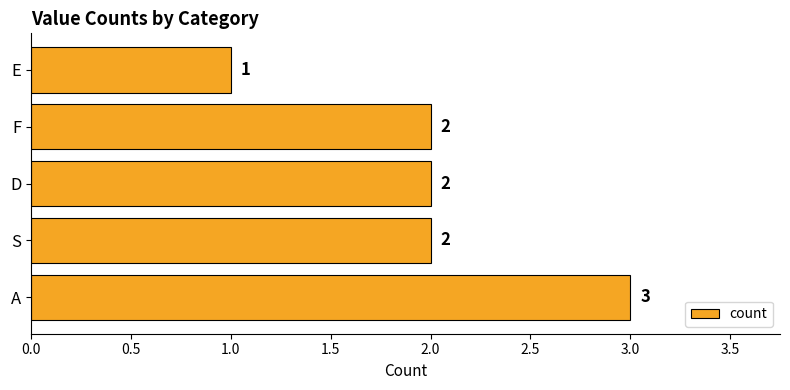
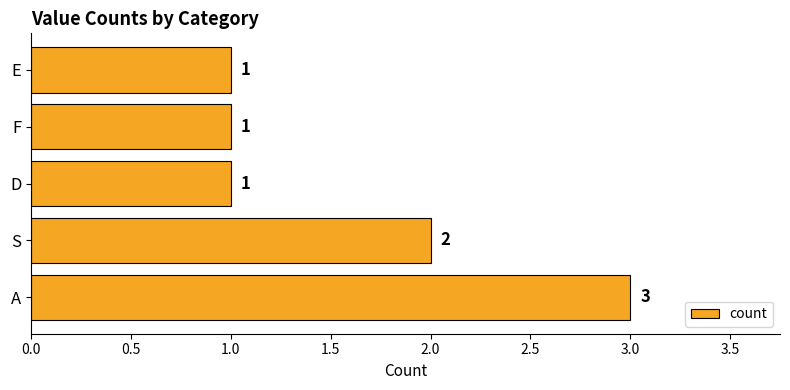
  {
    "E": 1,
-   "F": 2,
-   "D": 2,
+   "F": 1,
+   "D": 1,
    "S": 2,
    "A": 3
  }
